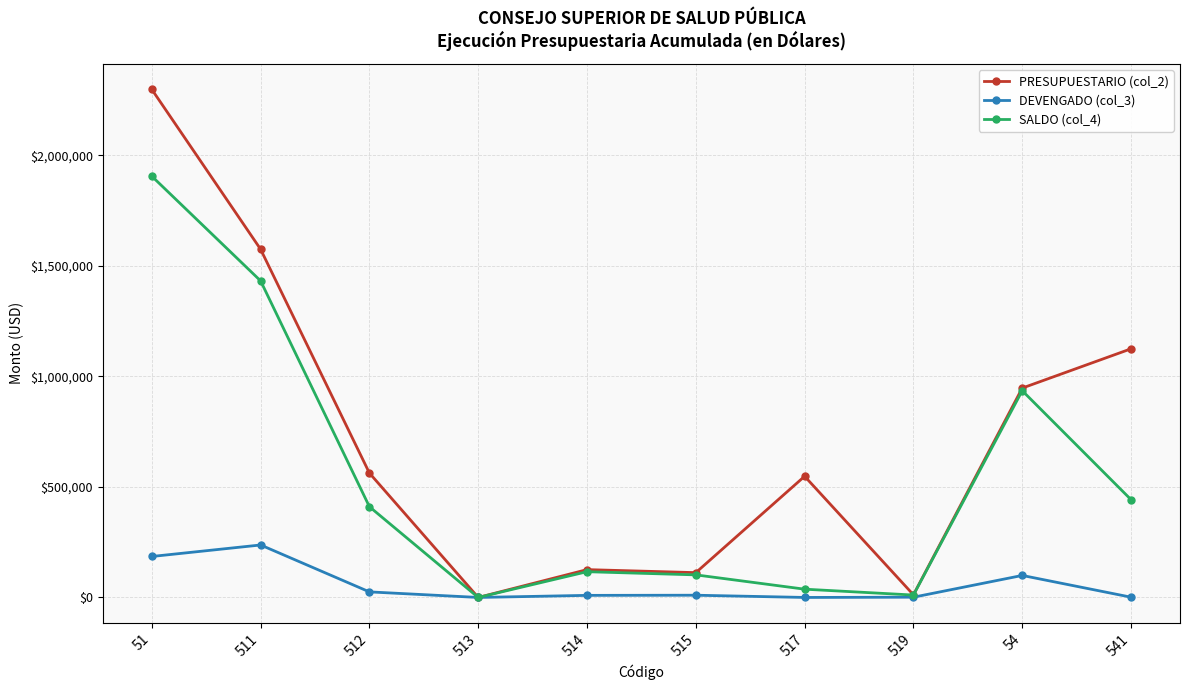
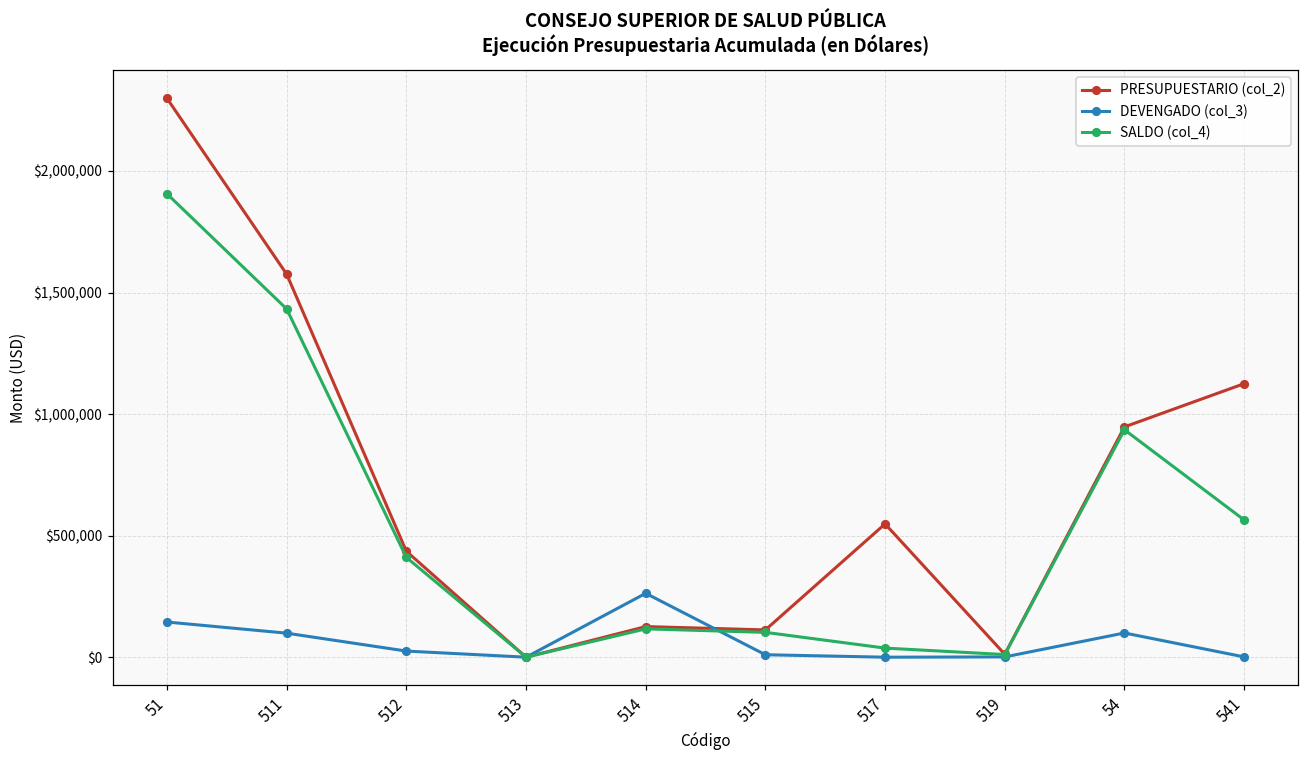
  {
    "PRESUPUESTARIO (col_2)": {
      "51": "$2,300,000",
      "511": "$1,580,000",
-     "512": "$560,000",
+     "512": "$440,000",
      "517": "$550,000",
      "54": "$950,000",
      "541": "$1,130,000"
    },
    "DEVENGADO (col_3)": {
-     "51": "$190,000",
-     "511": "$240,000",
+     "51": "$140,000",
+     "511": "$100,000",
      "512": "$30,000",
-     "514": "$10,000",
+     "514": "$260,000",
      "515": "$10,000",
      "517": "$0",
      "54": "$100,000",
      "541": "$0"
    },
    "SALDO (col_4)": {
      "51": "$1,910,000",
      "511": "$1,430,000",
      "512": "$410,000",
      "517": "$40,000",
      "54": "$940,000",
-     "541": "$440,000"
+     "541": "$560,000"
    }
  }
